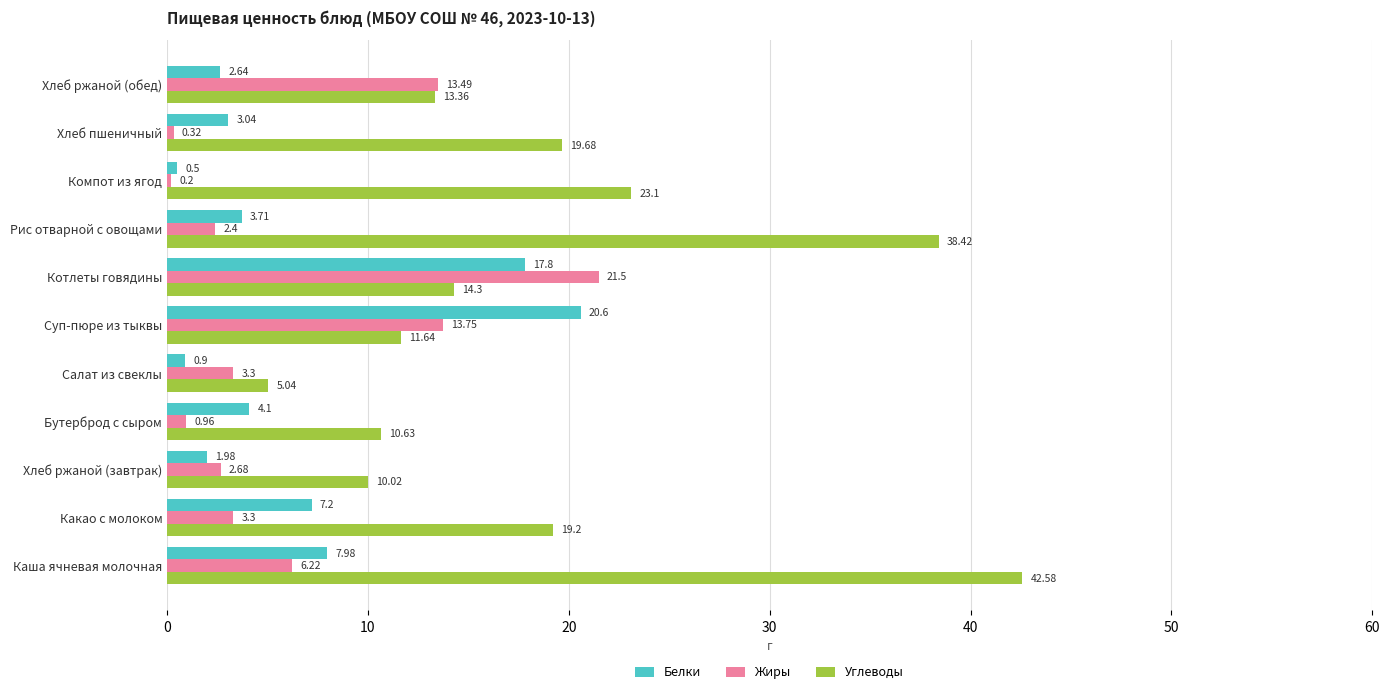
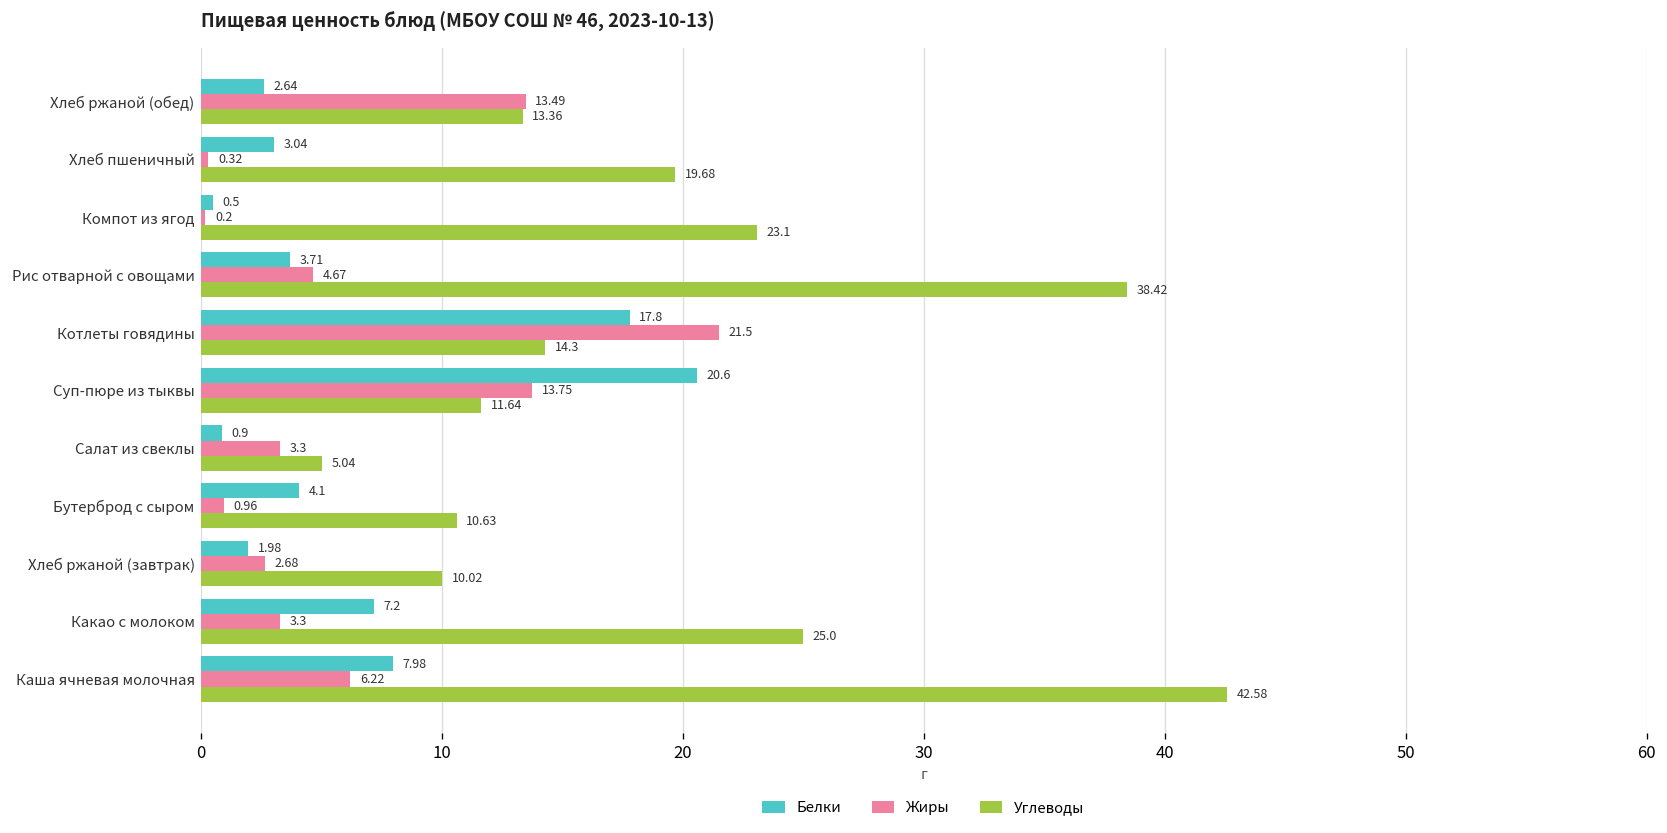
  {
    "Белки": {
      "Хлеб ржаной (обед)": 2.64,
      "Хлеб пшеничный": 3.04,
      "Компот из ягод": 0.5,
      "Рис отварной с овощами": 3.71,
      "Котлеты говядины": 17.8,
      "Суп-пюре из тыквы": 20.6,
      "Салат из свеклы": 0.9,
      "Бутерброд с сыром": 4.1,
      "Хлеб ржаной (завтрак)": 1.98,
      "Какао с молоком": 7.2,
      "Каша ячневая молочная": 7.98
    },
    "Жиры": {
      "Хлеб ржаной (обед)": 13.49,
      "Хлеб пшеничный": 0.32,
      "Компот из ягод": 0.2,
-     "Рис отварной с овощами": 2.4,
+     "Рис отварной с овощами": 4.67,
      "Котлеты говядины": 21.5,
      "Суп-пюре из тыквы": 13.75,
      "Салат из свеклы": 3.3,
      "Бутерброд с сыром": 0.96,
      "Хлеб ржаной (завтрак)": 2.68,
      "Какао с молоком": 3.3,
      "Каша ячневая молочная": 6.22
    },
    "Углеводы": {
      "Хлеб ржаной (обед)": 13.36,
      "Хлеб пшеничный": 19.68,
      "Компот из ягод": 23.1,
      "Рис отварной с овощами": 38.42,
      "Котлеты говядины": 14.3,
      "Суп-пюре из тыквы": 11.64,
      "Салат из свеклы": 5.04,
      "Бутерброд с сыром": 10.63,
      "Хлеб ржаной (завтрак)": 10.02,
-     "Какао с молоком": 19.2,
+     "Какао с молоком": 25.0,
      "Каша ячневая молочная": 42.58
    }
  }
